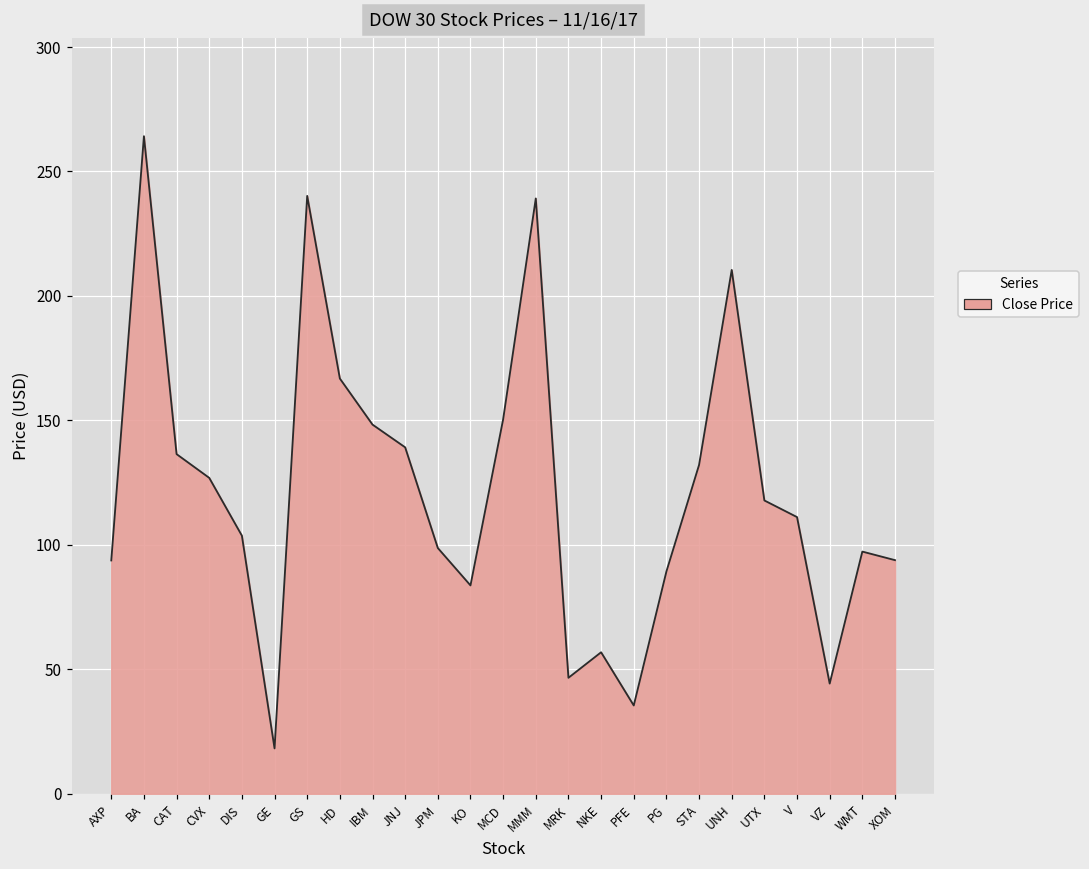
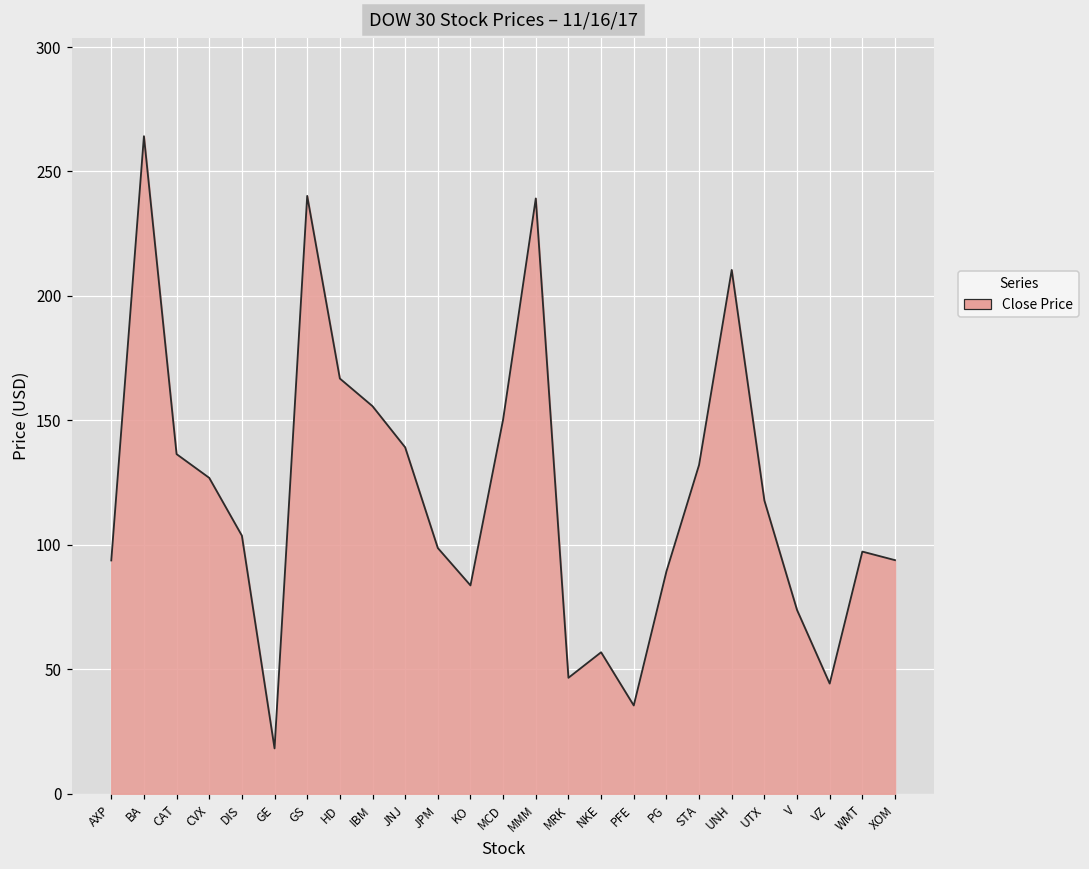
  {
    "AXP": 94,
    "BA": 264,
    "CAT": 136,
    "CVX": 127,
    "DIS": 104,
    "GE": 18,
    "GS": 240,
    "HD": 167,
-   "IBM": 148,
+   "IBM": 156,
    "JNJ": 139,
    "JPM": 99,
    "KO": 84,
    "MCD": 150,
    "MMM": 239,
    "MRK": 47,
    "NKE": 57,
    "PFE": 35,
    "PG": 89,
    "STA": 132,
    "UNH": 210,
    "UTX": 118,
-   "V": 111,
+   "V": 74,
    "VZ": 44,
    "WMT": 97,
    "XOM": 94
  }
